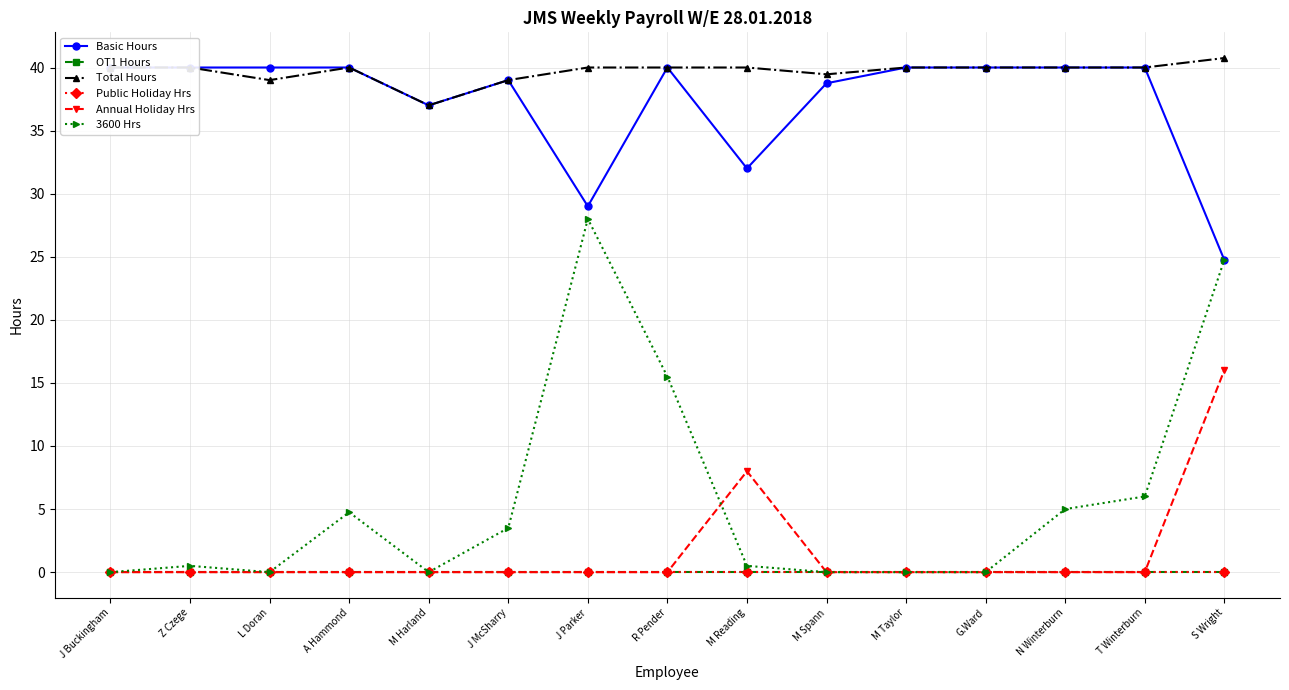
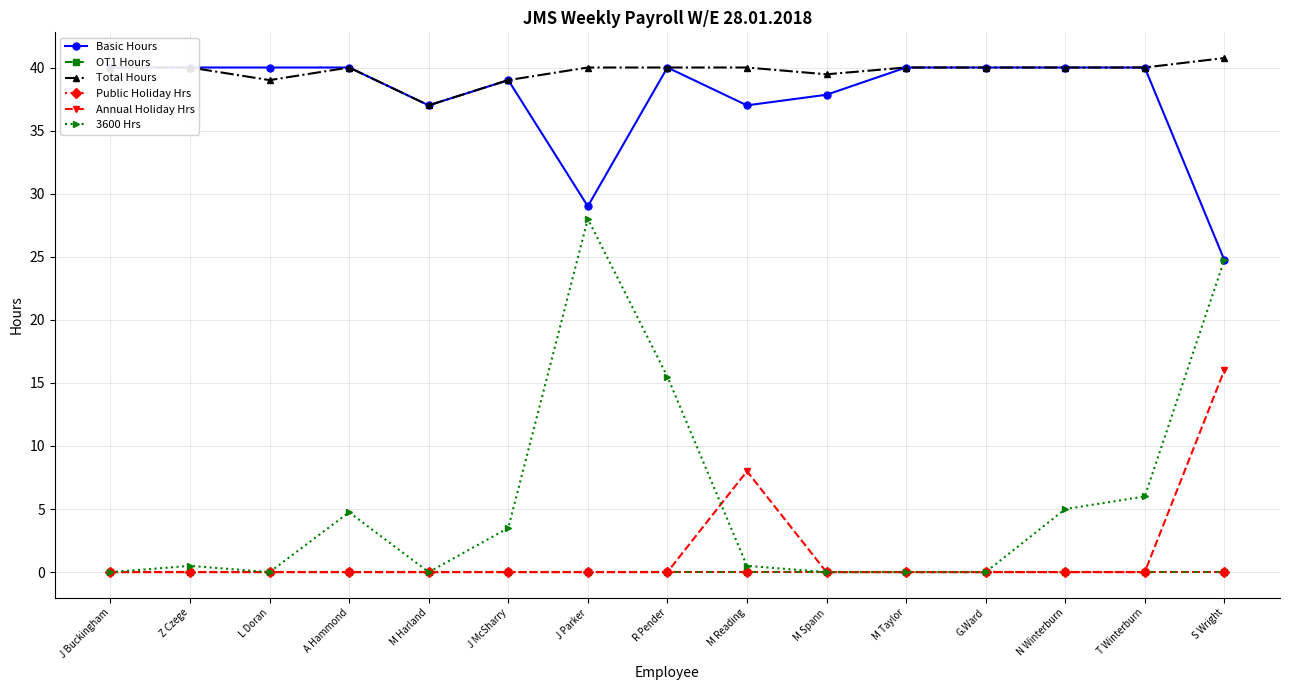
  {
    "Basic Hours": {
      "L Doran": 40.0,
      "J Parker": 29.0,
-     "M Reading": 32,
-     "M Spann": 38.8
+     "M Reading": 37,
+     "M Spann": 37.8
    },
    "Total Hours": {
      "L Doran": 39.0,
      "J Parker": 40.0,
      "M Reading": 40.0,
      "M Spann": 39.5,
      "S Wright": 40.8
    },
    "3600 Hrs": {
      "Z Czege": 0.5,
      "A Hammond": 4.8,
      "J McSharry": 3.5,
      "J Parker": 28.0,
      "R Pender": 15.5,
      "M Reading": 0.5,
      "N Winterburn": 5.0,
      "T Winterburn": 6.0
    }
  }
